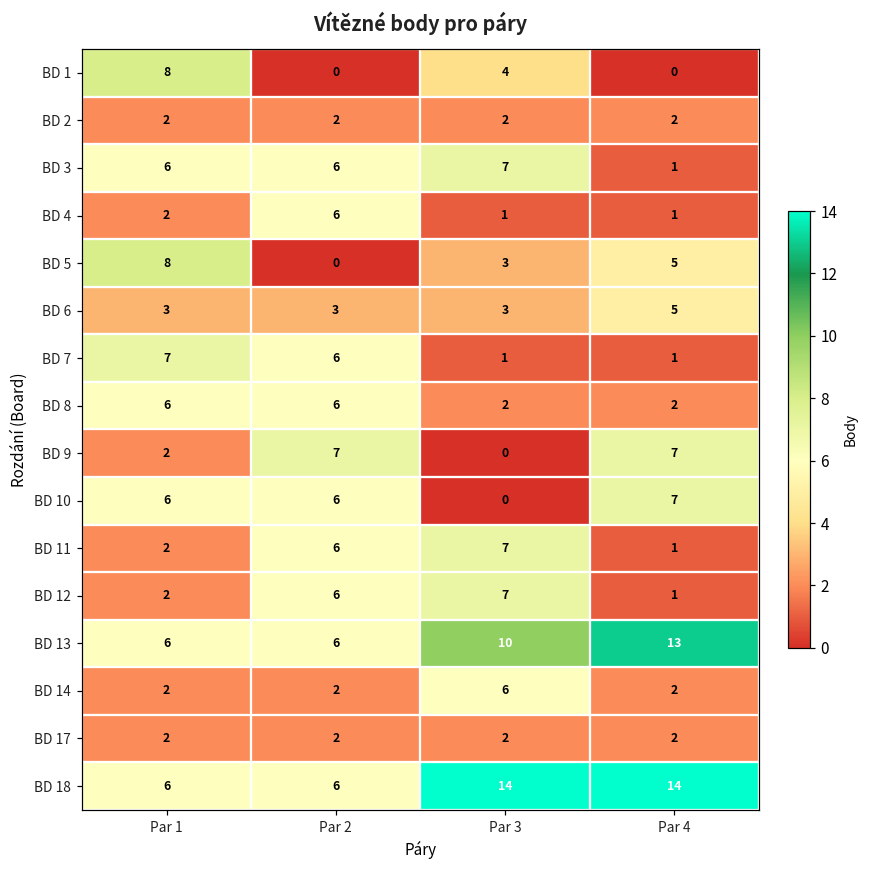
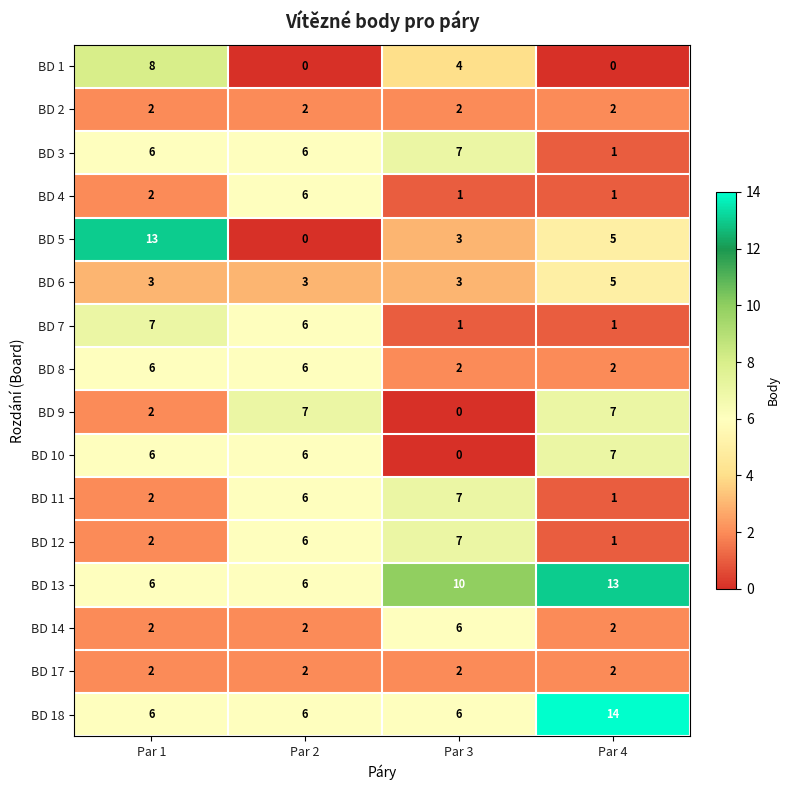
  {
    "BD 1": {
      "Par 1": 8,
      "Par 2": 0,
      "Par 3": 4,
      "Par 4": 0
    },
    "BD 2": {
      "Par 1": 2,
      "Par 2": 2,
      "Par 3": 2,
      "Par 4": 2
    },
    "BD 3": {
      "Par 1": 6,
      "Par 2": 6,
      "Par 3": 7,
      "Par 4": 1
    },
    "BD 4": {
      "Par 1": 2,
      "Par 2": 6,
      "Par 3": 1,
      "Par 4": 1
    },
    "BD 5": {
-     "Par 1": 8,
+     "Par 1": 13,
      "Par 2": 0,
      "Par 3": 3,
      "Par 4": 5
    },
    "BD 6": {
      "Par 1": 3,
      "Par 2": 3,
      "Par 3": 3,
      "Par 4": 5
    },
    "BD 7": {
      "Par 1": 7,
      "Par 2": 6,
      "Par 3": 1,
      "Par 4": 1
    },
    "BD 8": {
      "Par 1": 6,
      "Par 2": 6,
      "Par 3": 2,
      "Par 4": 2
    },
    "BD 9": {
      "Par 1": 2,
      "Par 2": 7,
      "Par 3": 0,
      "Par 4": 7
    },
    "BD 10": {
      "Par 1": 6,
      "Par 2": 6,
      "Par 3": 0,
      "Par 4": 7
    },
    "BD 11": {
      "Par 1": 2,
      "Par 2": 6,
      "Par 3": 7,
      "Par 4": 1
    },
    "BD 12": {
      "Par 1": 2,
      "Par 2": 6,
      "Par 3": 7,
      "Par 4": 1
    },
    "BD 13": {
      "Par 1": 6,
      "Par 2": 6,
      "Par 3": 10,
      "Par 4": 13
    },
    "BD 14": {
      "Par 1": 2,
      "Par 2": 2,
      "Par 3": 6,
      "Par 4": 2
    },
    "BD 17": {
      "Par 1": 2,
      "Par 2": 2,
      "Par 3": 2,
      "Par 4": 2
    },
    "BD 18": {
      "Par 1": 6,
      "Par 2": 6,
-     "Par 3": 14,
+     "Par 3": 6,
      "Par 4": 14
    }
  }
